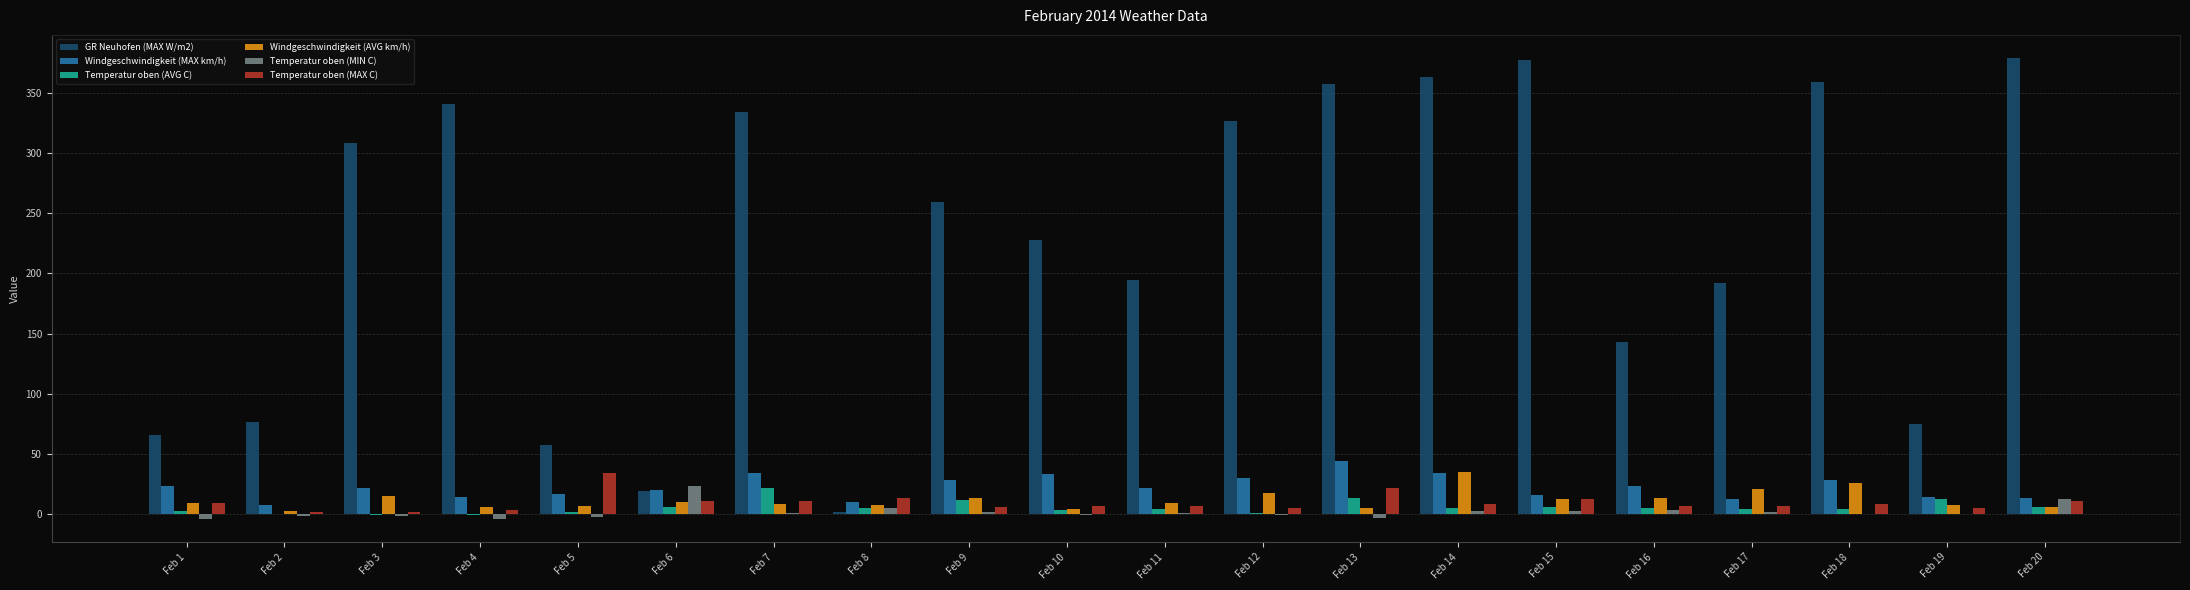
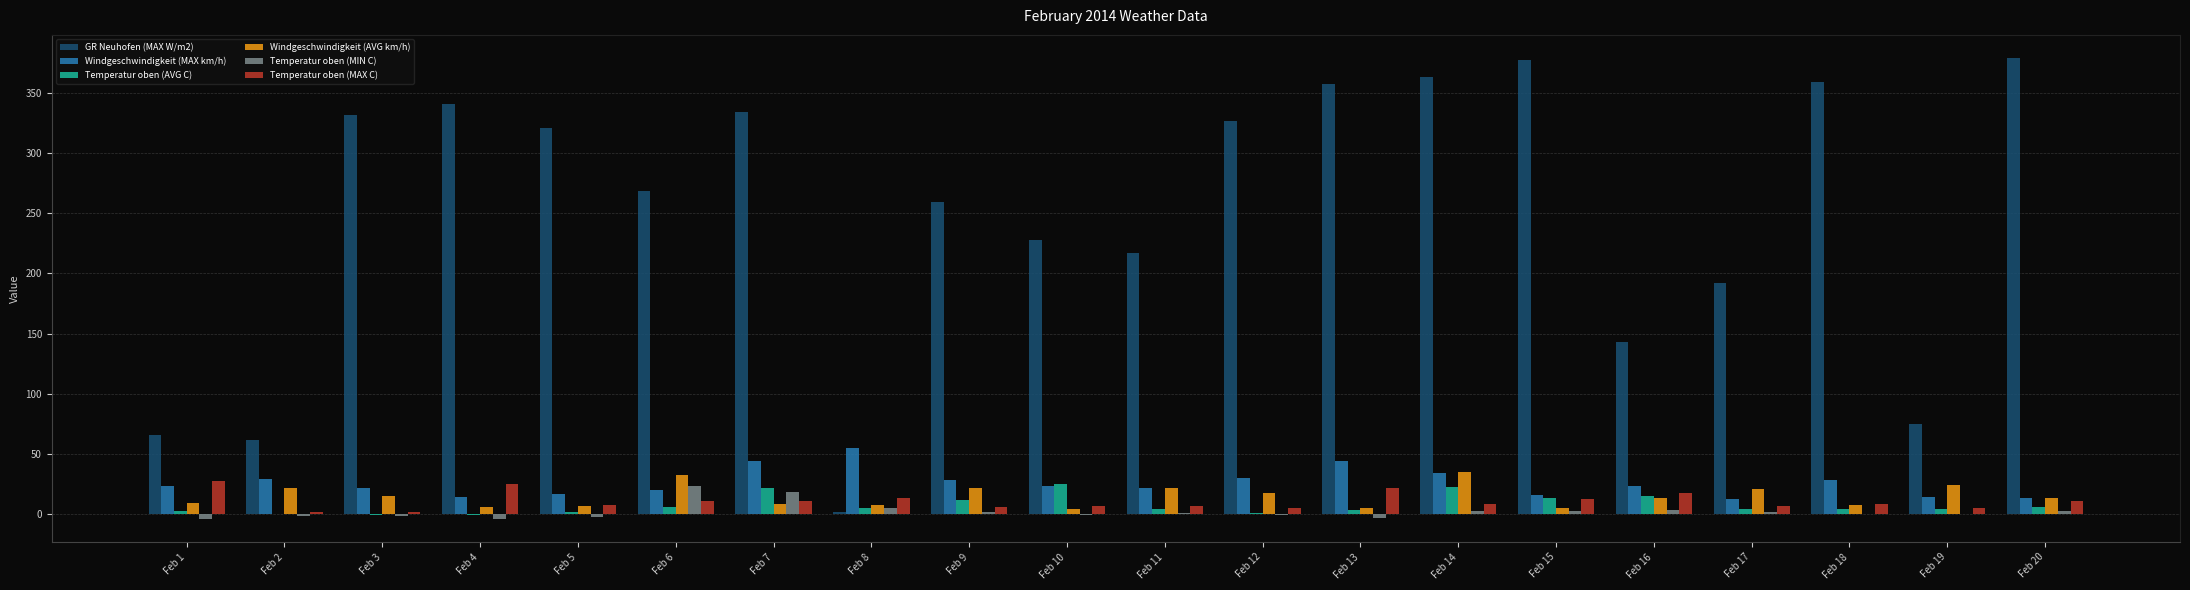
  {
    "GR Neuhofen (MAX W/m2)": {
      "Feb 1": 65,
-     "Feb 2": 77,
-     "Feb 3": 309,
+     "Feb 2": 61,
+     "Feb 3": 332,
      "Feb 4": 341,
-     "Feb 5": 57,
-     "Feb 6": 19,
+     "Feb 5": 321,
+     "Feb 6": 269,
      "Feb 7": 334,
      "Feb 9": 260,
      "Feb 10": 228,
-     "Feb 11": 194,
+     "Feb 11": 217,
      "Feb 12": 327,
      "Feb 13": 358,
      "Feb 14": 363,
      "Feb 15": 378,
      "Feb 16": 143,
      "Feb 17": 192,
      "Feb 18": 360,
      "Feb 19": 75,
      "Feb 20": 380
    },
    "Windgeschwindigkeit (MAX km/h)": {
      "Feb 1": 23,
-     "Feb 2": 7,
+     "Feb 2": 29,
      "Feb 3": 22,
      "Feb 4": 14,
      "Feb 5": 16,
      "Feb 6": 20,
-     "Feb 7": 34,
-     "Feb 8": 10,
+     "Feb 7": 44,
+     "Feb 8": 55,
      "Feb 9": 28,
-     "Feb 10": 33,
+     "Feb 10": 23,
      "Feb 11": 21,
      "Feb 12": 29,
      "Feb 13": 44,
      "Feb 14": 34,
      "Feb 15": 16,
      "Feb 16": 23,
      "Feb 17": 12,
      "Feb 18": 28,
      "Feb 19": 14,
      "Feb 20": 13
    },
    "Temperatur oben (AVG C)": {
      "Feb 6": 5,
      "Feb 7": 21,
      "Feb 8": 5,
      "Feb 9": 12,
-     "Feb 10": 3,
+     "Feb 10": 25,
      "Feb 11": 4,
-     "Feb 13": 13,
-     "Feb 14": 4,
-     "Feb 15": 6,
-     "Feb 16": 4,
+     "Feb 13": 3,
+     "Feb 14": 22,
+     "Feb 15": 13,
+     "Feb 16": 15,
      "Feb 17": 4,
      "Feb 18": 4,
-     "Feb 19": 12,
+     "Feb 19": 4,
      "Feb 20": 6
    },
    "Windgeschwindigkeit (AVG km/h)": {
      "Feb 1": 9,
-     "Feb 2": 3,
+     "Feb 2": 21,
      "Feb 3": 15,
      "Feb 4": 6,
      "Feb 5": 7,
-     "Feb 6": 10,
+     "Feb 6": 32,
      "Feb 7": 8,
      "Feb 8": 7,
-     "Feb 9": 13,
+     "Feb 9": 21,
      "Feb 10": 4,
-     "Feb 11": 9,
+     "Feb 11": 21,
      "Feb 12": 17,
      "Feb 13": 5,
      "Feb 14": 35,
-     "Feb 15": 12,
+     "Feb 15": 5,
      "Feb 16": 13,
      "Feb 17": 21,
-     "Feb 18": 26,
-     "Feb 19": 7,
-     "Feb 20": 6
+     "Feb 18": 7,
+     "Feb 19": 24,
+     "Feb 20": 13
    },
    "Temperatur oben (MIN C)": {
      "Feb 1": -4,
      "Feb 2": -2,
      "Feb 3": -2,
      "Feb 4": -5,
      "Feb 5": -3,
      "Feb 6": 23,
-     "Feb 7": 1,
+     "Feb 7": 18,
      "Feb 8": 4,
      "Feb 13": -3,
      "Feb 16": 3,
-     "Feb 20": 12
+     "Feb 20": 3
    },
    "Temperatur oben (MAX C)": {
-     "Feb 1": 9,
-     "Feb 4": 3,
-     "Feb 5": 34,
+     "Feb 1": 27,
+     "Feb 4": 25,
+     "Feb 5": 8,
      "Feb 6": 10,
      "Feb 7": 11,
      "Feb 8": 13,
      "Feb 9": 6,
      "Feb 10": 6,
      "Feb 11": 6,
      "Feb 12": 4,
      "Feb 13": 22,
      "Feb 14": 8,
      "Feb 15": 12,
-     "Feb 16": 6,
+     "Feb 16": 17,
      "Feb 17": 6,
      "Feb 18": 8,
      "Feb 19": 5,
      "Feb 20": 11
    }
  }
